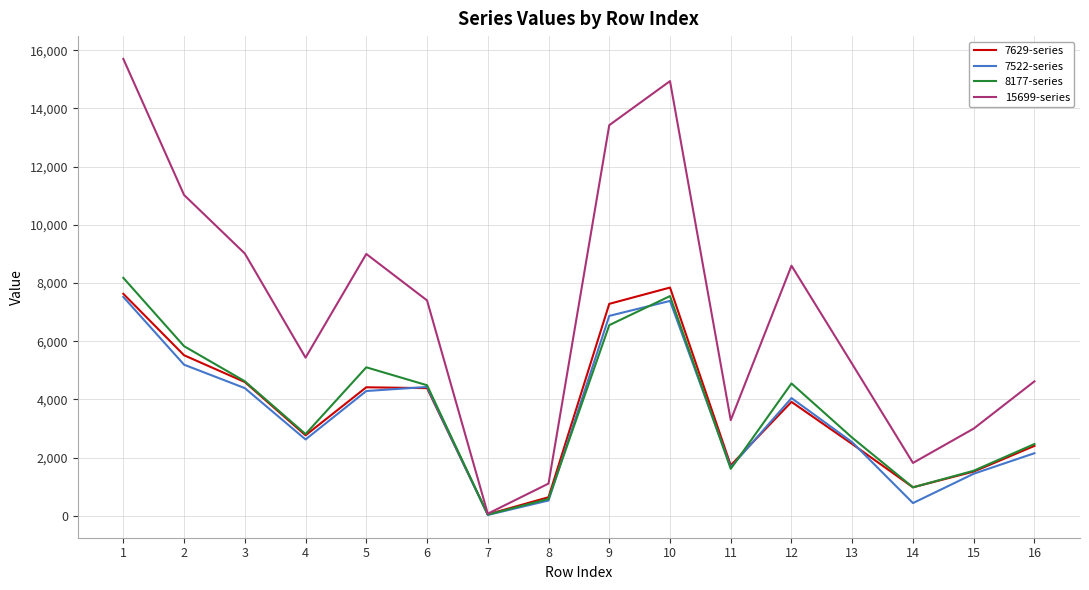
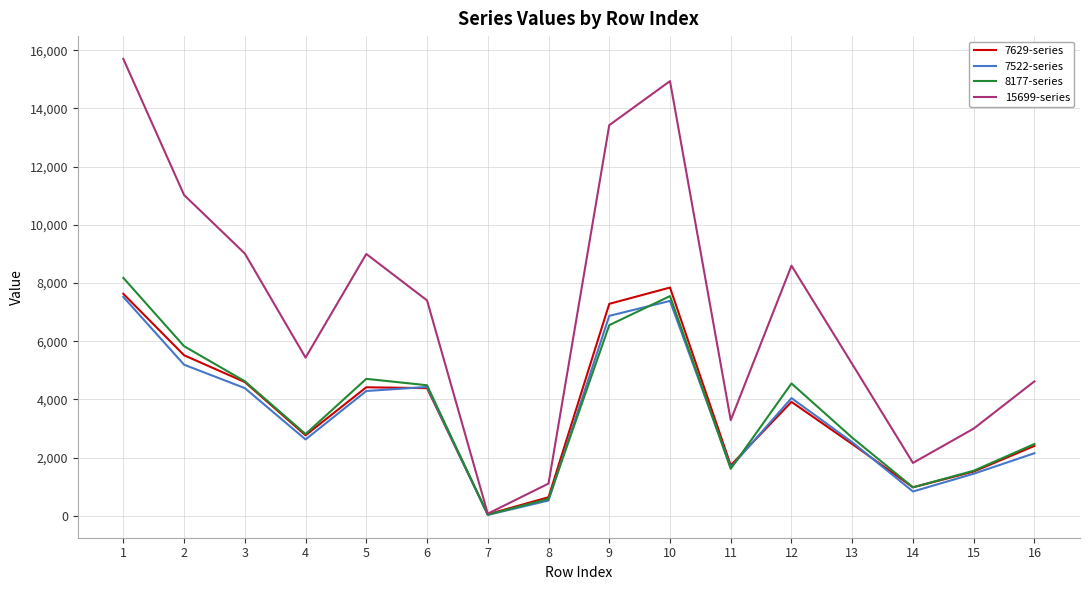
  {
    "7629-series": {
      "1": "7,600",
      "2": "5,500",
      "5": "4,400",
      "9": "7,300",
      "10": "7,800",
      "12": "3,900"
    },
    "7522-series": {
      "1": "7,500",
      "2": "5,200",
      "3": "4,400",
      "4": "2,600",
      "5": "4,300",
      "9": "6,900",
      "10": "7,400",
      "12": "4,000",
-     "14": "400",
+     "14": "800",
      "16": "2,200"
    },
    "8177-series": {
      "1": "8,200",
      "2": "5,800",
-     "5": "5,100",
+     "5": "4,700",
      "9": "6,600",
      "10": "7,600",
      "12": "4,500",
      "13": "2,700"
    },
    "15699-series": {
      "1": "15,700",
      "2": "11,000",
      "3": "9,000",
      "4": "5,400",
      "5": "9,000",
      "6": "7,400",
      "8": "1,100",
      "9": "13,400",
      "10": "14,900",
      "11": "3,300",
      "12": "8,600",
      "13": "5,200",
      "14": "1,800",
      "15": "3,000",
      "16": "4,600"
    }
  }
